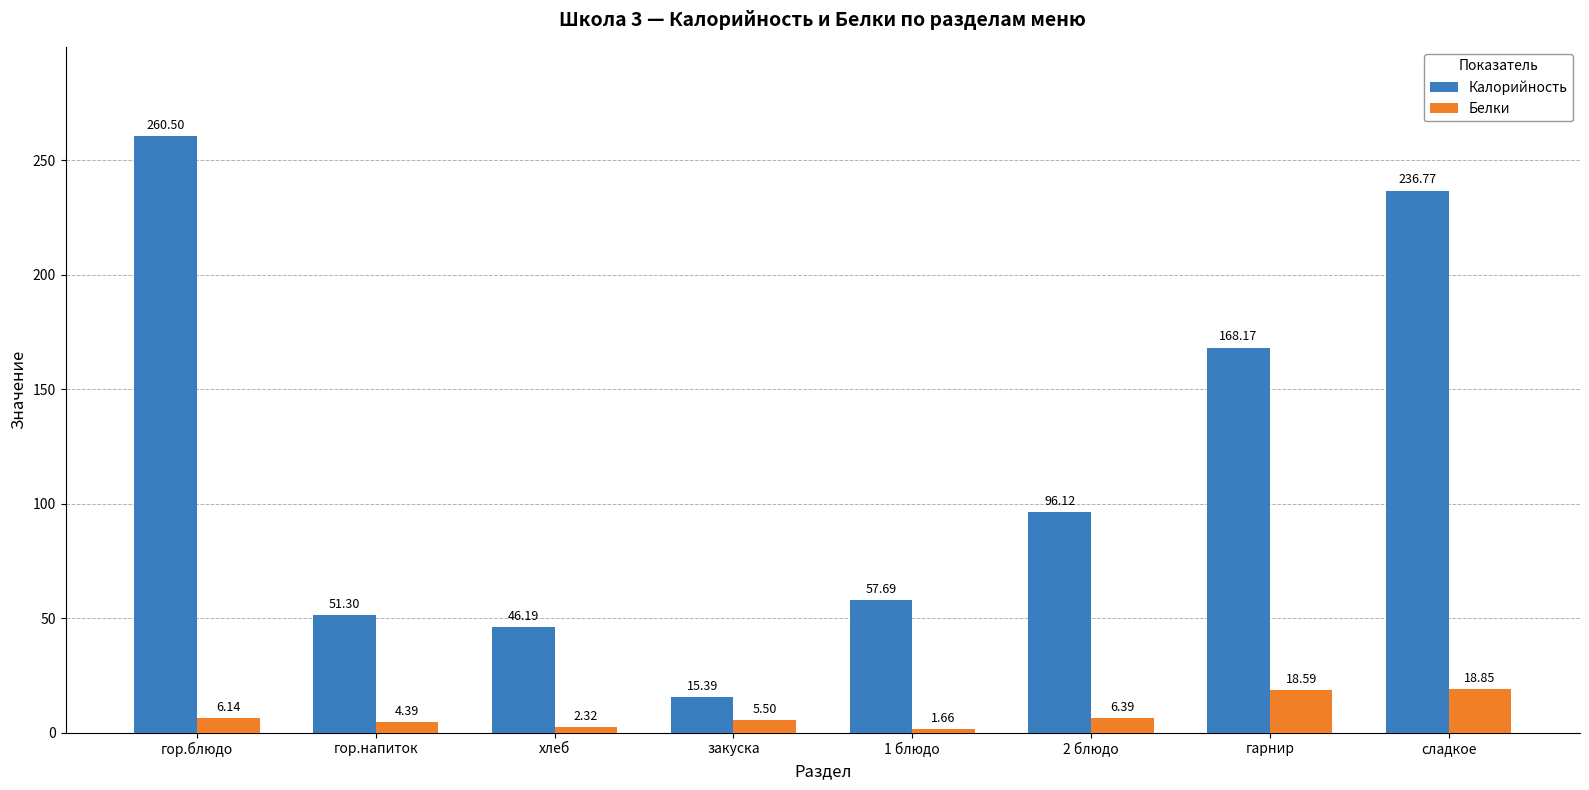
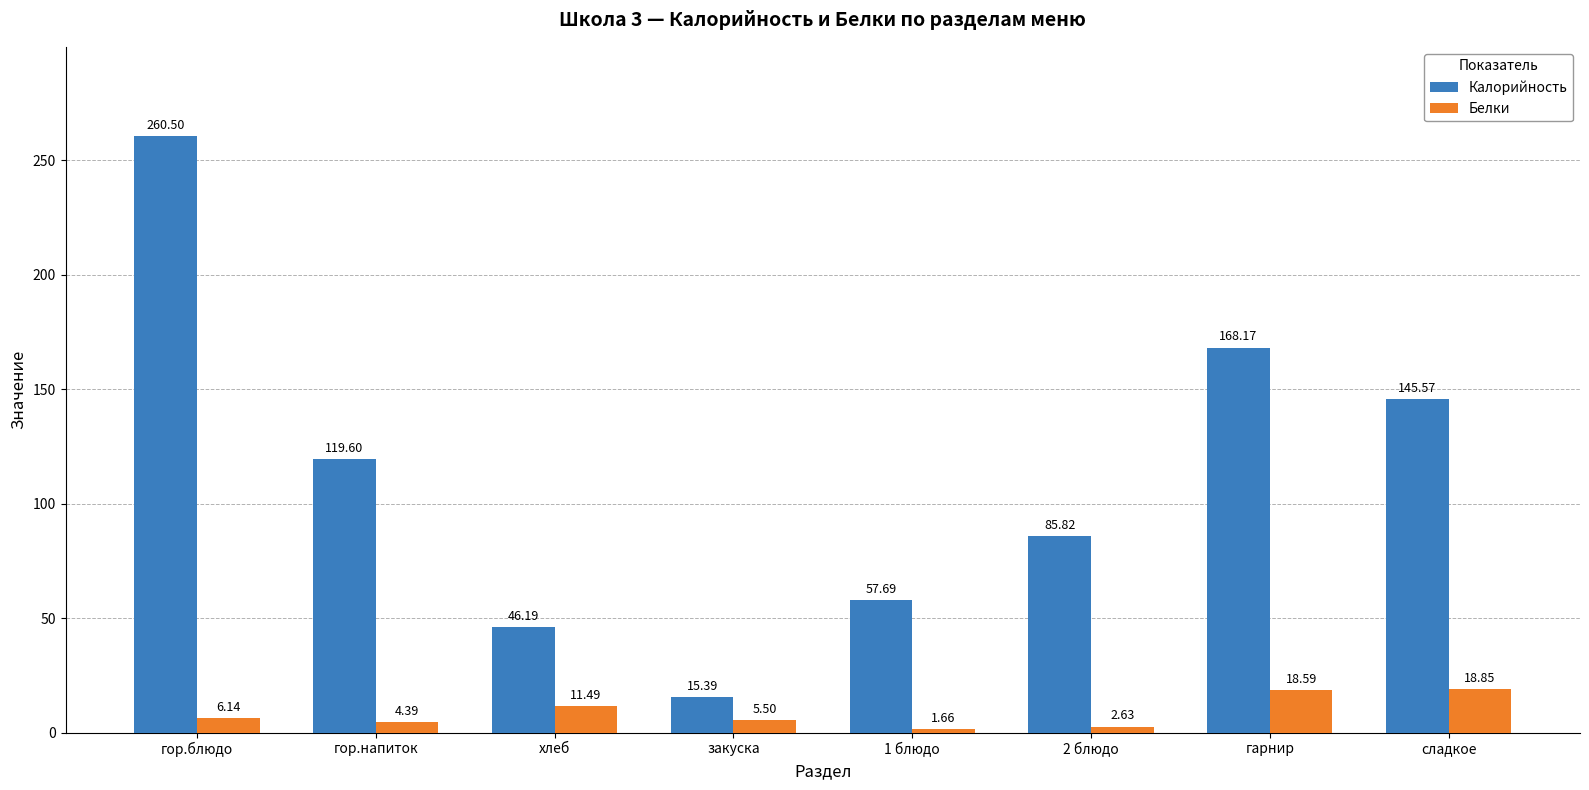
  {
    "Калорийность": {
      "гор.блюдо": 260.50,
-     "гор.напиток": 51.30,
+     "гор.напиток": 119.60,
      "хлеб": 46.19,
      "закуска": 15.39,
      "1 блюдо": 57.69,
-     "2 блюдо": 96.12,
+     "2 блюдо": 85.82,
      "гарнир": 168.17,
-     "сладкое": 236.77
+     "сладкое": 145.57
    },
    "Белки": {
      "гор.блюдо": 6.14,
      "гор.напиток": 4.39,
-     "хлеб": 2.32,
+     "хлеб": 11.49,
      "закуска": 5.50,
      "1 блюдо": 1.66,
-     "2 блюдо": 6.39,
+     "2 блюдо": 2.63,
      "гарнир": 18.59,
      "сладкое": 18.85
    }
  }
